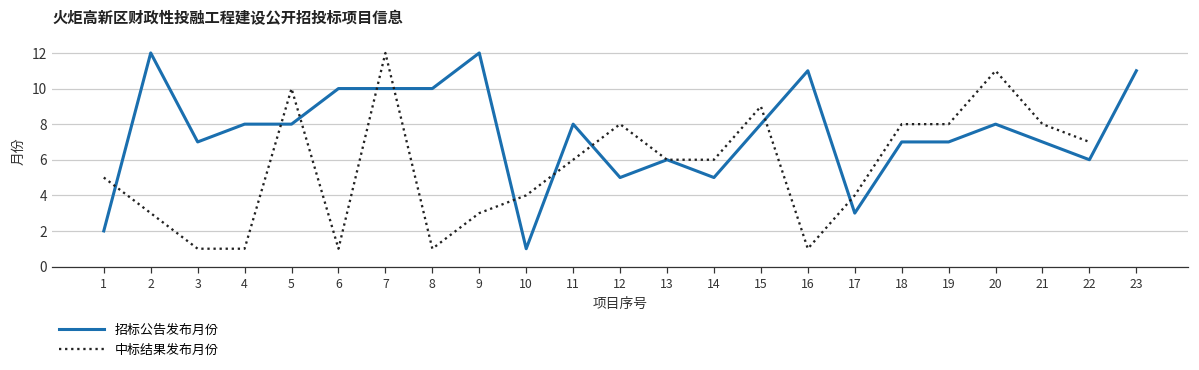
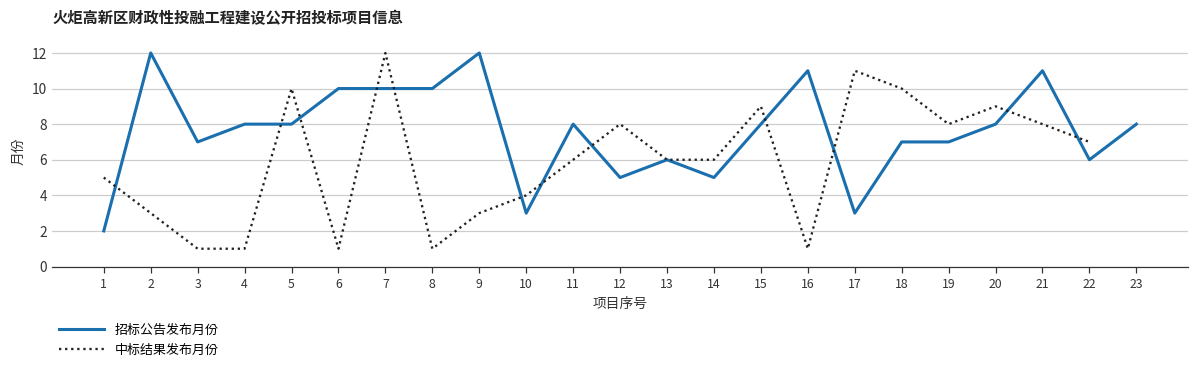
  {
    "招标公告发布月份": {
      "1": 2,
      "2": 12,
      "3": 7,
      "4": 8,
      "5": 8,
      "6": 10,
      "7": 10,
      "8": 10,
      "9": 12,
-     "10": 1,
+     "10": 3,
      "11": 8,
      "12": 5,
      "14": 5,
      "15": 8,
      "16": 11,
      "17": 3,
      "18": 7,
      "19": 7,
      "20": 8,
-     "21": 7,
+     "21": 11,
      "22": 6,
-     "23": 11
+     "23": 8
    },
    "中标结果发布月份": {
      "1": 5,
      "2": 3,
      "3": 1,
      "4": 1,
      "5": 10,
      "6": 1,
      "7": 12,
      "8": 1,
      "9": 3,
      "10": 4,
      "11": 6,
      "12": 8,
      "14": 6,
      "15": 9,
      "16": 1,
-     "17": 4,
-     "18": 8,
+     "17": 11,
+     "18": 10,
      "19": 8,
-     "20": 11,
+     "20": 9,
      "21": 8,
      "22": 7
    }
  }
